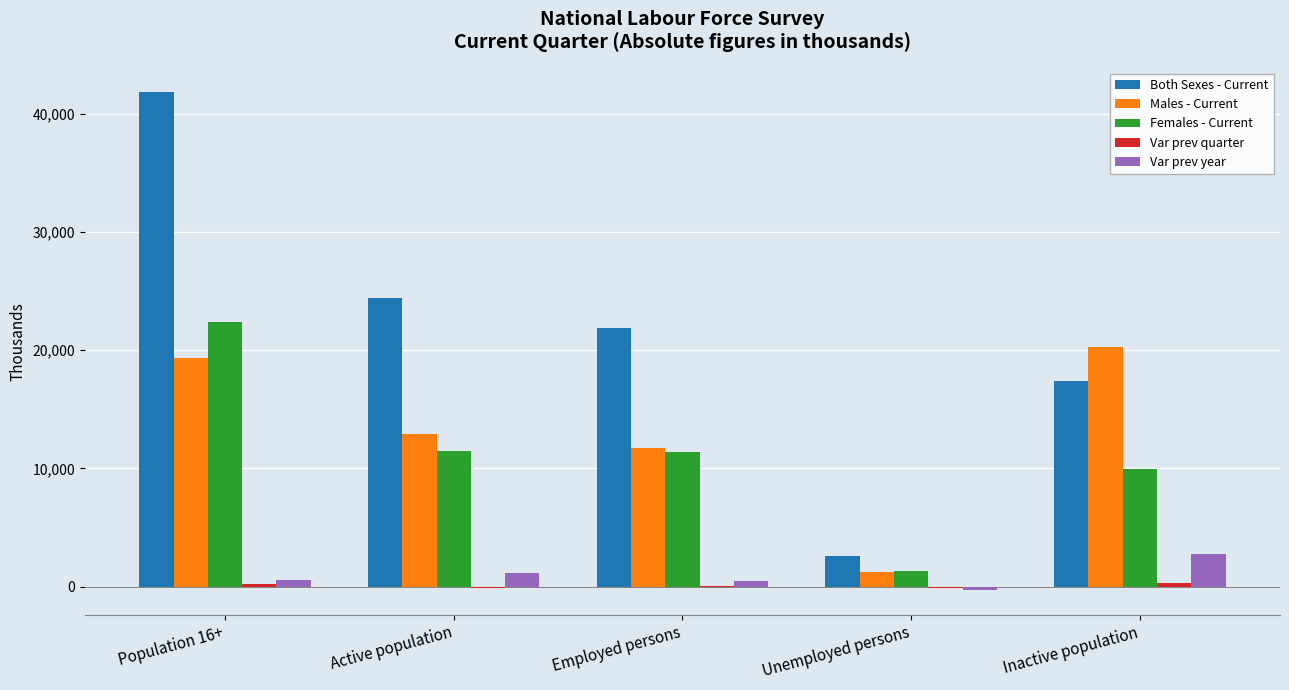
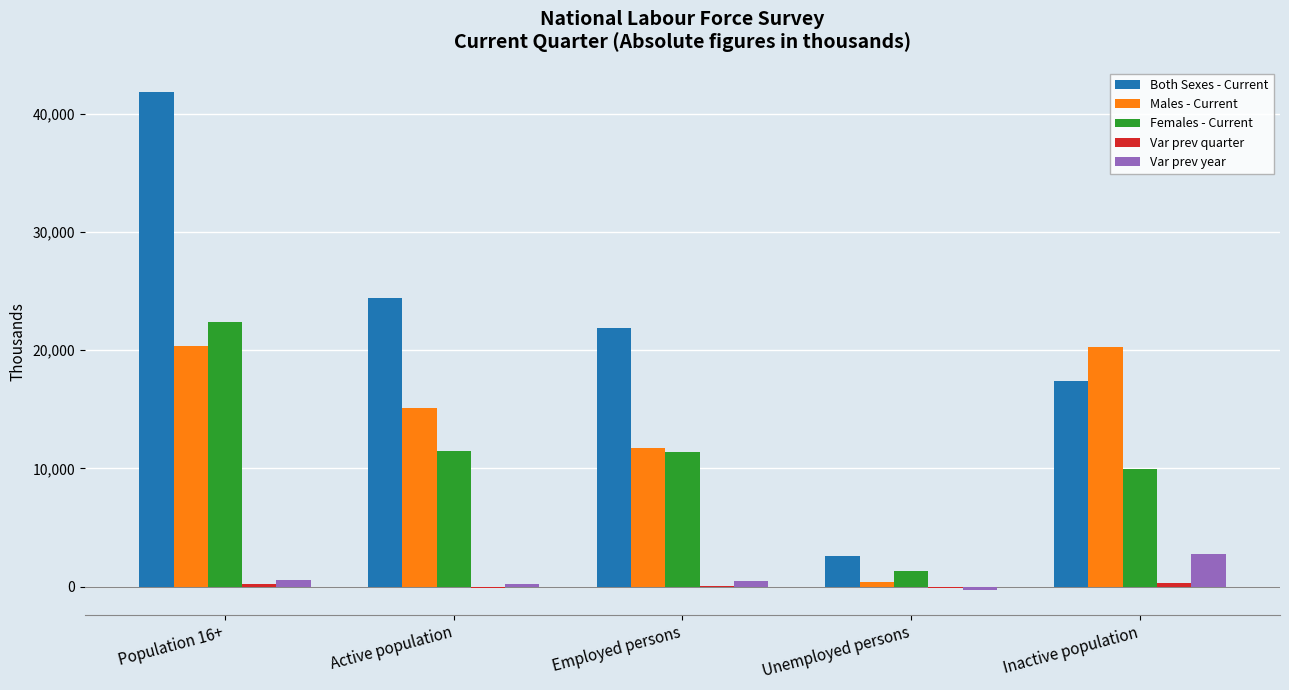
  {
    "Both Sexes - Current": {
      "Population 16+": "41,800",
      "Active population": "24,500",
      "Employed persons": "21,900",
      "Unemployed persons": "2,600",
      "Inactive population": "17,400"
    },
    "Males - Current": {
-     "Population 16+": "19,300",
-     "Active population": "12,900",
+     "Population 16+": "20,300",
+     "Active population": "15,100",
      "Employed persons": "11,700",
-     "Unemployed persons": "1,200",
+     "Unemployed persons": "400",
      "Inactive population": "20,200"
    },
    "Females - Current": {
      "Population 16+": "22,400",
      "Active population": "11,500",
      "Employed persons": "11,400",
      "Unemployed persons": "1,400",
      "Inactive population": "10,000"
    },
    "Var prev quarter": {
      "Inactive population": "300"
    },
    "Var prev year": {
      "Population 16+": "600",
-     "Active population": "1,200",
+     "Active population": "200",
      "Employed persons": "500",
      "Unemployed persons": "-300",
      "Inactive population": "2,800"
    }
  }
